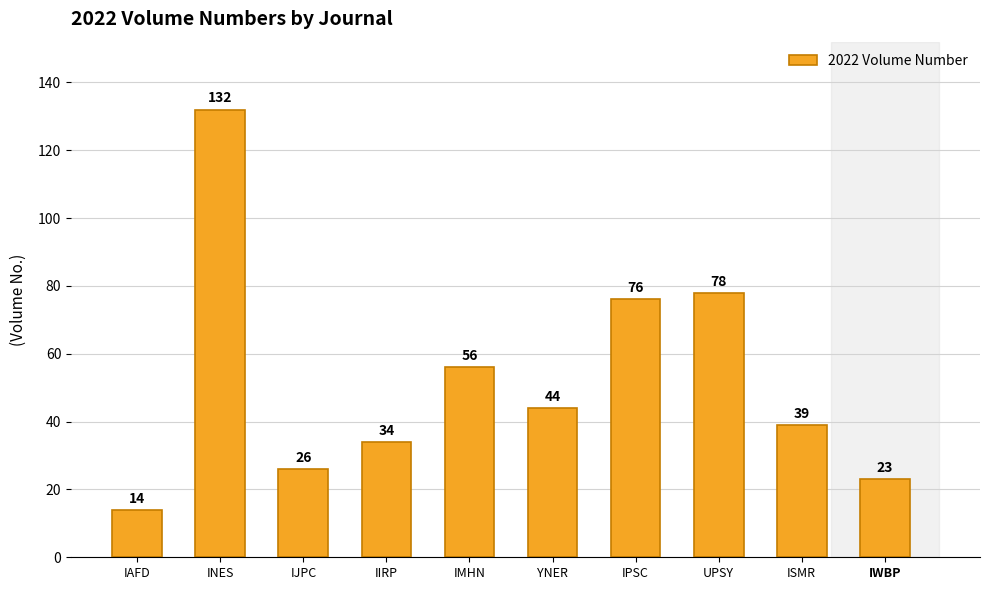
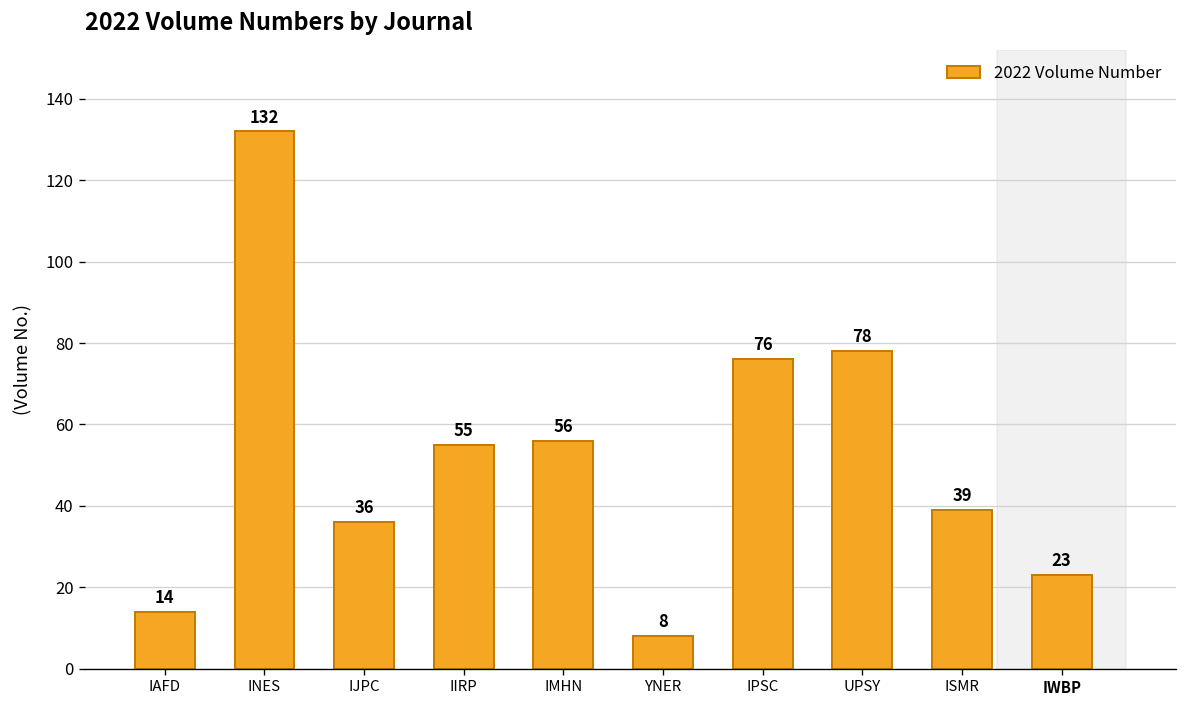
  {
    "IAFD": 14,
    "INES": 132,
-   "IJPC": 26,
-   "IIRP": 34,
+   "IJPC": 36,
+   "IIRP": 55,
    "IMHN": 56,
-   "YNER": 44,
+   "YNER": 8,
    "IPSC": 76,
    "UPSY": 78,
    "ISMR": 39,
    "IWBP": 23
  }
